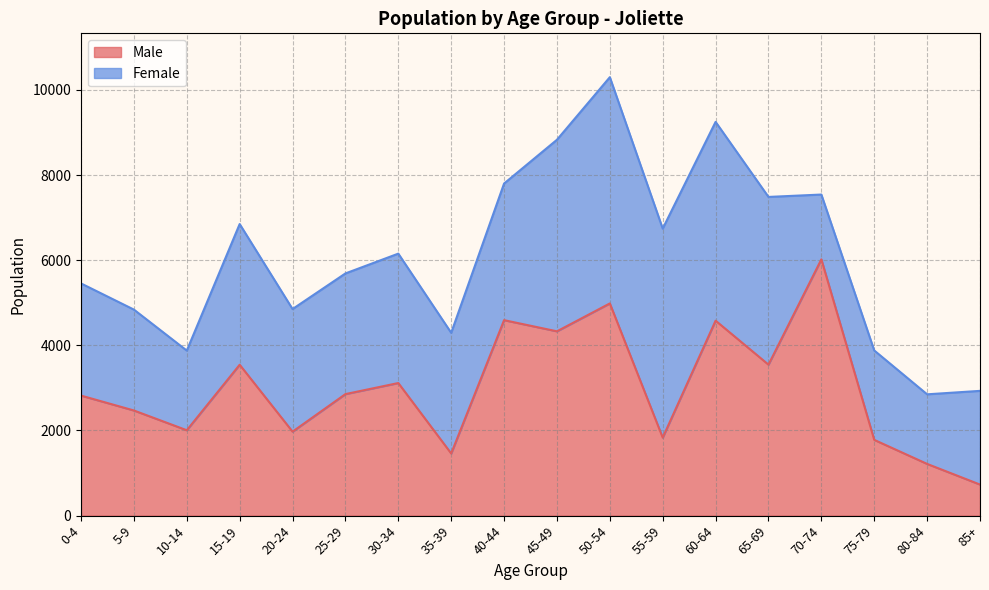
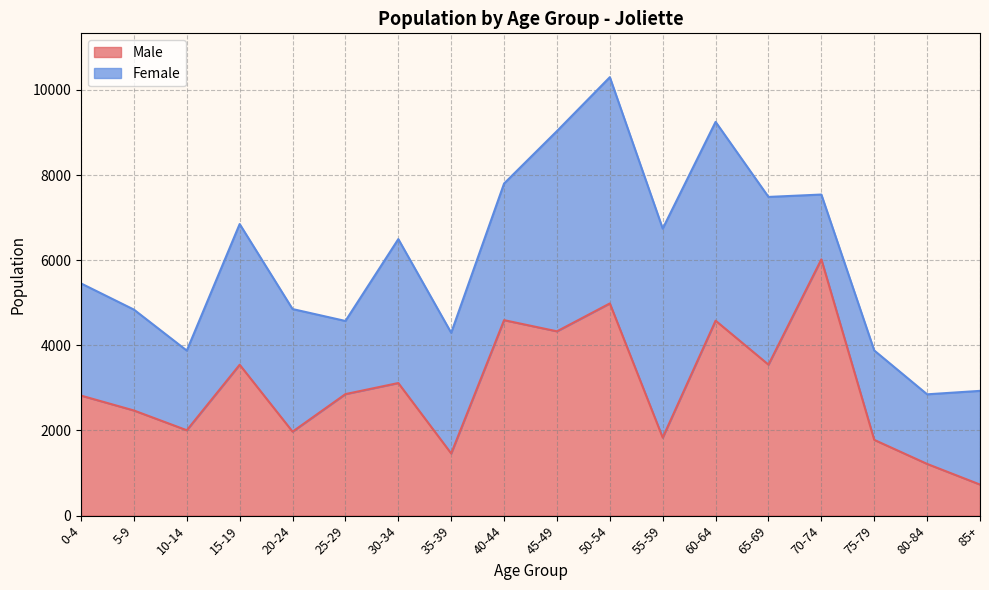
  {
    "Male": {
      "0-4": 2800,
      "5-9": 2500,
      "10-14": 2000,
      "15-19": 3500,
      "20-24": 2000,
      "25-29": 2900,
      "30-34": 3100,
      "35-39": 1500,
      "40-44": 4600,
      "45-49": 4300,
      "50-54": 5000,
      "55-59": 1800,
      "60-64": 4600,
      "65-69": 3500,
      "70-74": 6000,
      "75-79": 1800,
      "80-84": 1200,
      "85+": 700
    },
    "Female": {
      "0-4": 2600,
      "5-9": 2400,
      "10-14": 1900,
      "15-19": 3300,
      "20-24": 2900,
-     "25-29": 2800,
-     "30-34": 3000,
+     "25-29": 1700,
+     "30-34": 3400,
      "35-39": 2800,
      "40-44": 3200,
-     "45-49": 4500,
+     "45-49": 4700,
      "50-54": 5300,
      "55-59": 4900,
      "60-64": 4700,
      "65-69": 3900,
      "70-74": 1500,
      "75-79": 2100,
      "80-84": 1600,
      "85+": 2200
    }
  }
